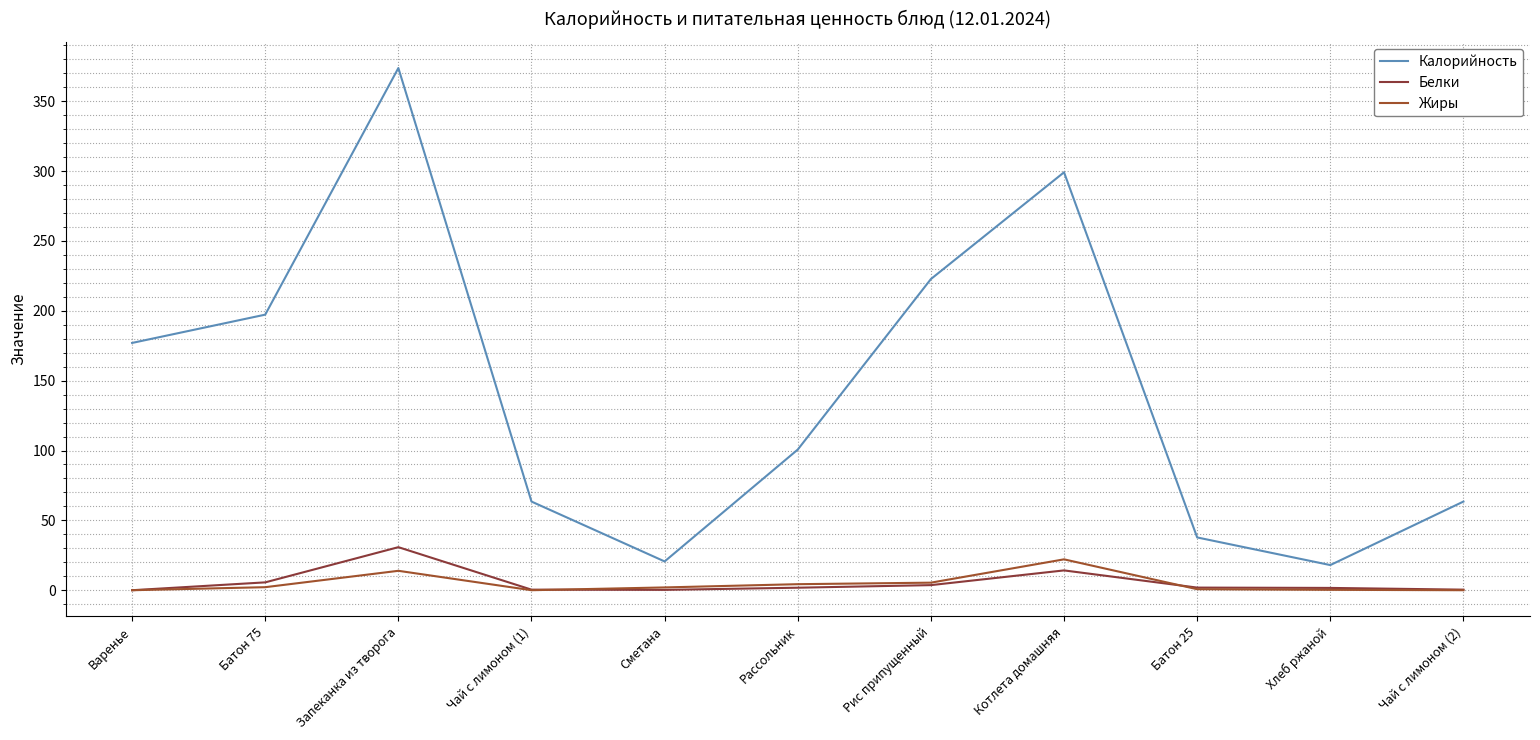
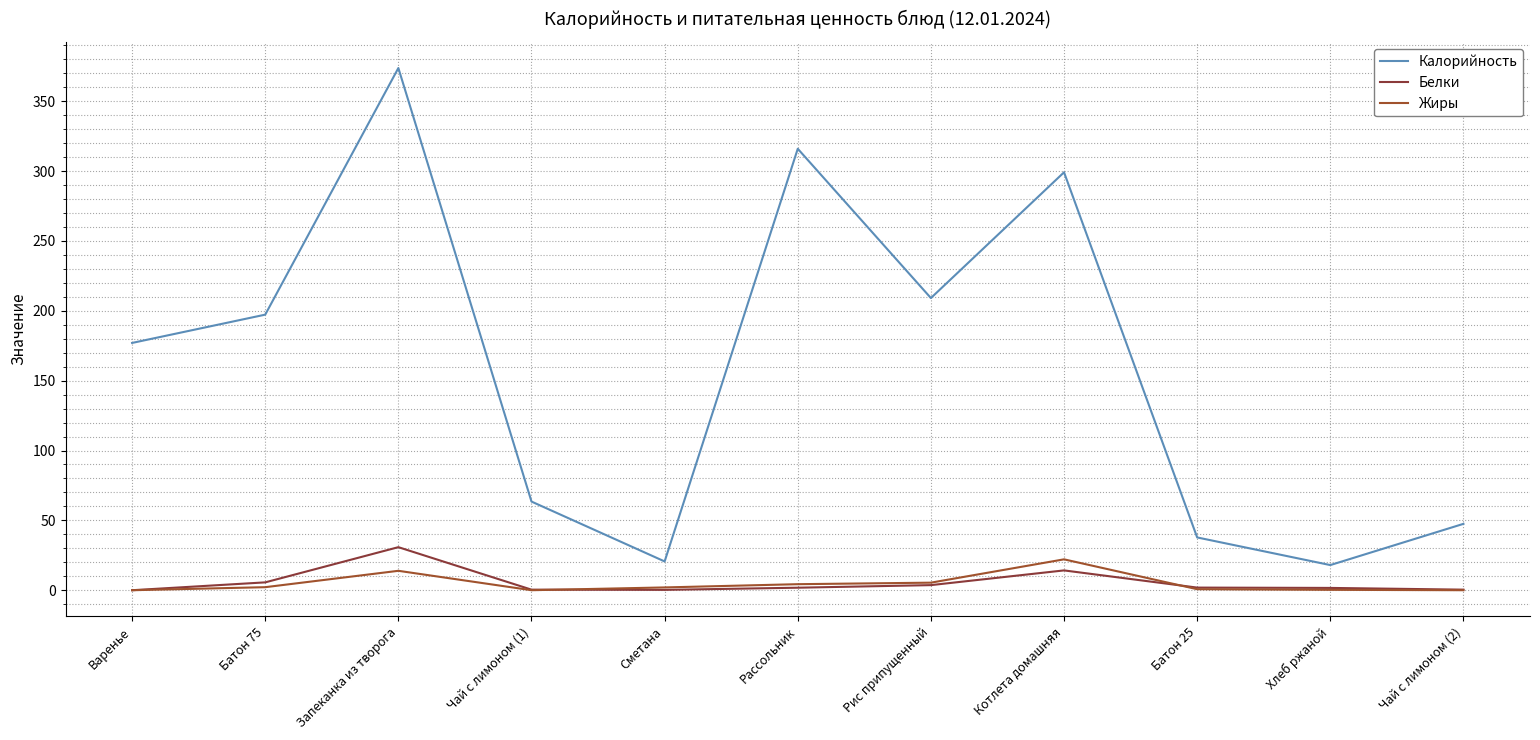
  {
    "Калорийность": {
      "Варенье": 177,
      "Батон 75": 197,
      "Запеканка из творога": 374,
      "Чай с лимоном (1)": 63,
      "Сметана": 21,
-     "Рассольник": 101,
-     "Рис припущенный": 223,
+     "Рассольник": 316,
+     "Рис припущенный": 209,
      "Котлета домашняя": 299,
      "Батон 25": 38,
      "Хлеб ржаной": 18,
-     "Чай с лимоном (2)": 63
+     "Чай с лимоном (2)": 48
    }
  }
